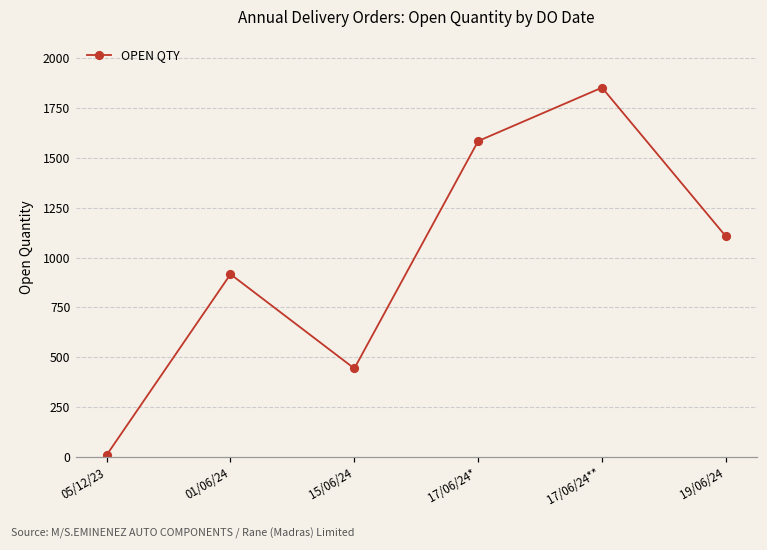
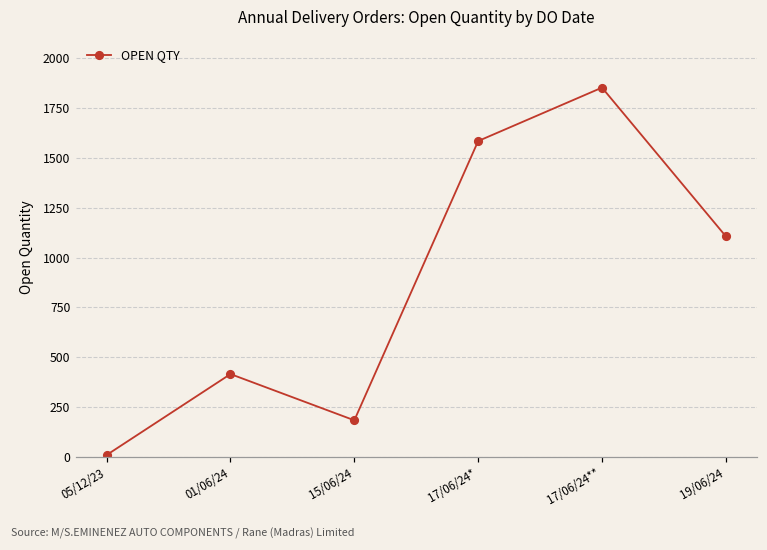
  {
    "05/12/23": 10,
-   "01/06/24": 920,
-   "15/06/24": 440,
+   "01/06/24": 420,
+   "15/06/24": 180,
    "17/06/24*": 1590,
    "17/06/24**": 1850,
    "19/06/24": 1110
  }
